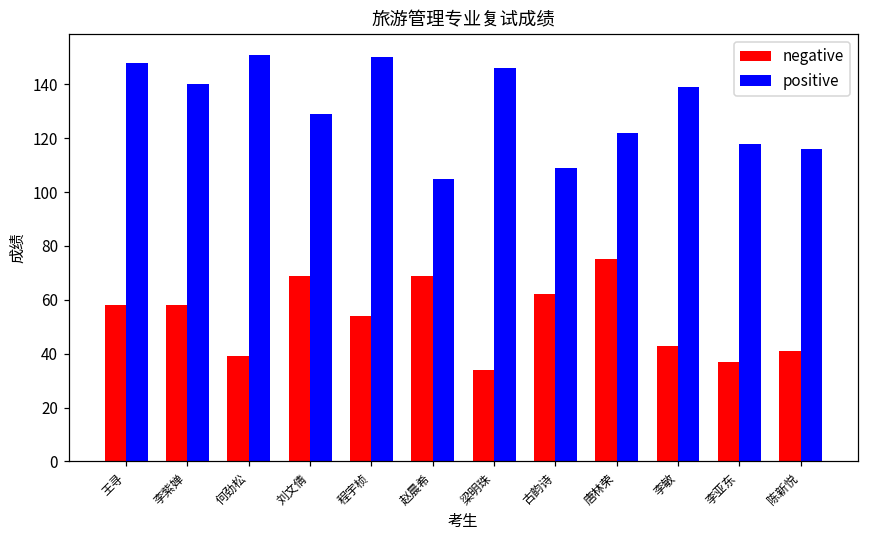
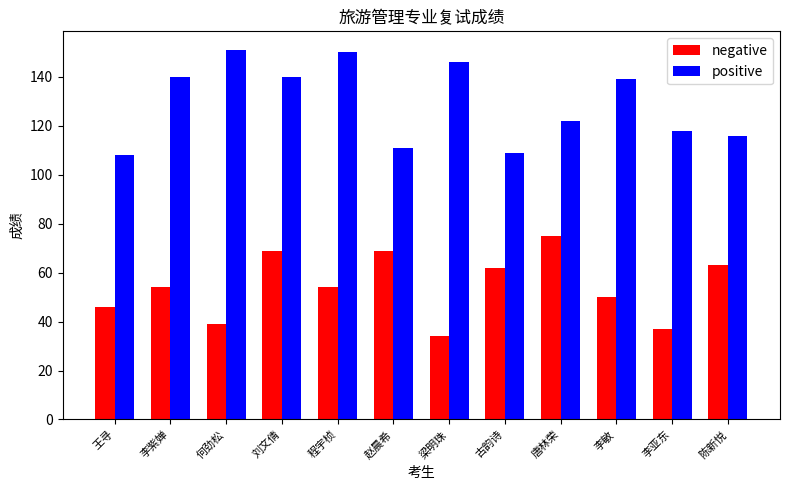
  {
    "negative": {
-     "王寻": 58,
-     "李紫婵": 58,
+     "王寻": 46,
+     "李紫婵": 54,
      "何劲松": 39,
      "刘文倩": 69,
      "程宇桢": 54,
      "赵晨希": 69,
      "梁明珠": 34,
      "古韵诗": 62,
      "唐林荣": 75,
-     "李敏": 43,
+     "李敏": 50,
      "李亚东": 37,
-     "陈新悦": 41
+     "陈新悦": 63
    },
    "positive": {
-     "王寻": 148,
+     "王寻": 108,
      "李紫婵": 140,
      "何劲松": 151,
-     "刘文倩": 129,
+     "刘文倩": 140,
      "程宇桢": 150,
-     "赵晨希": 105,
+     "赵晨希": 111,
      "梁明珠": 146,
      "古韵诗": 109,
      "唐林荣": 122,
      "李敏": 139,
      "李亚东": 118,
      "陈新悦": 116
    }
  }
